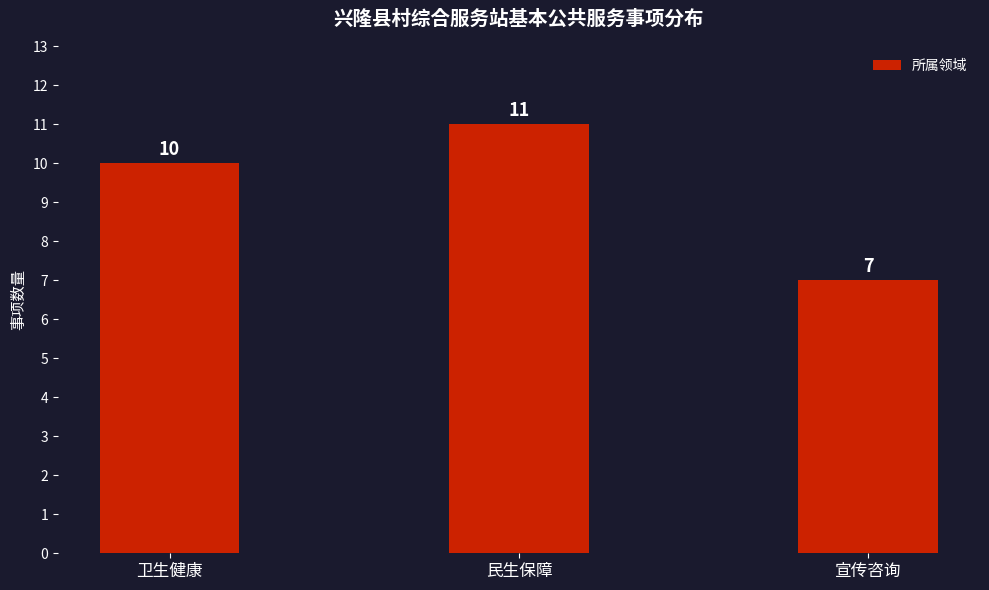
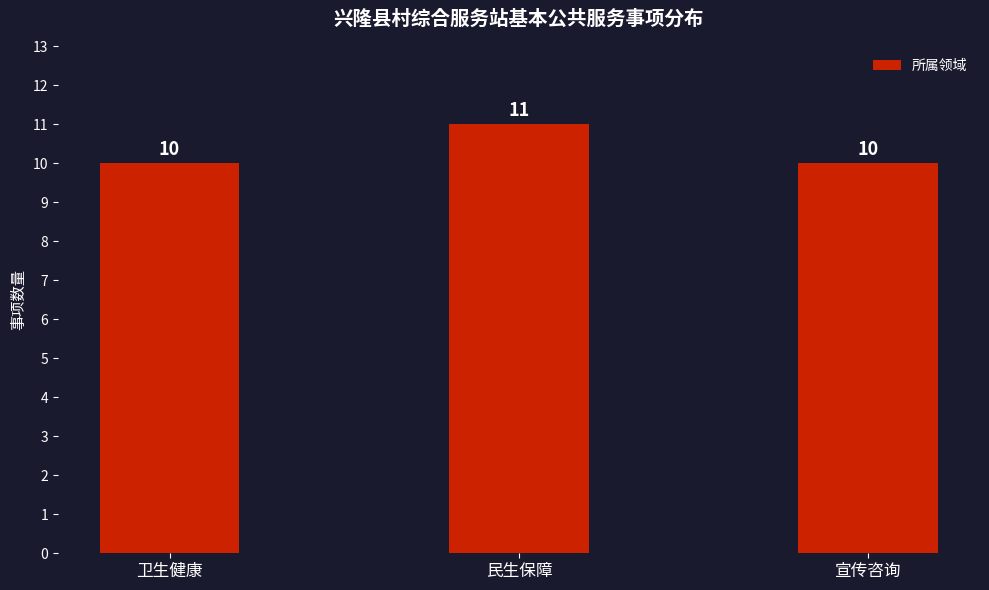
  {
    "卫生健康": 10,
    "民生保障": 11,
-   "宣传咨询": 7
+   "宣传咨询": 10
  }
